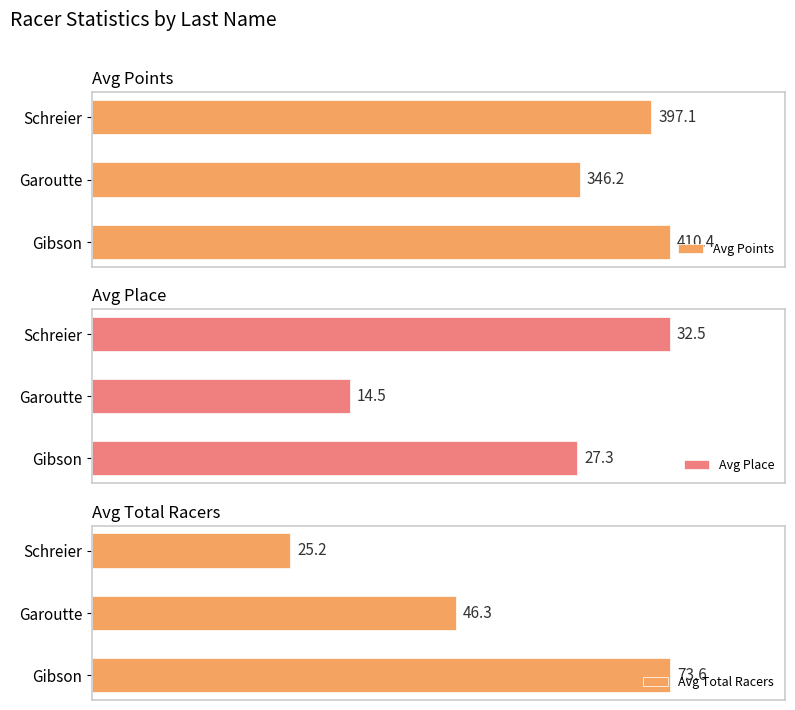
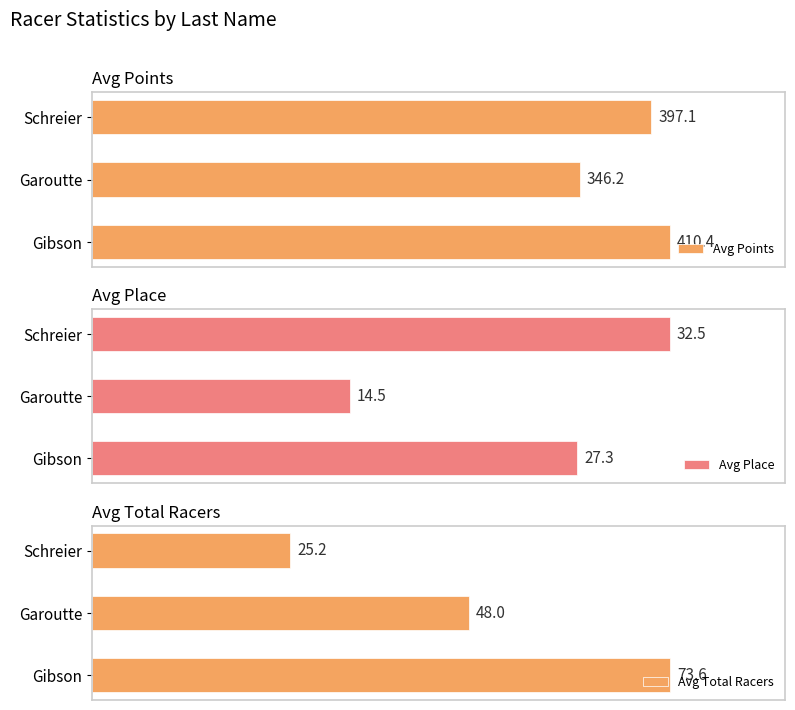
  {
    "Avg Points": {
      "Schreier": 397.1,
      "Garoutte": 346.2,
      "Gibson": 410.4
    },
    "Avg Place": {
      "Schreier": 32.5,
      "Garoutte": 14.5,
      "Gibson": 27.3
    },
    "Avg Total Racers": {
      "Schreier": 25.2,
-     "Garoutte": 46.3,
+     "Garoutte": 48.0,
      "Gibson": 73.6
    }
  }
